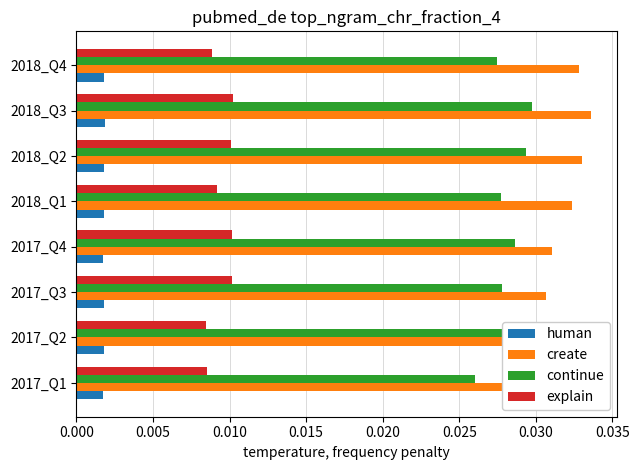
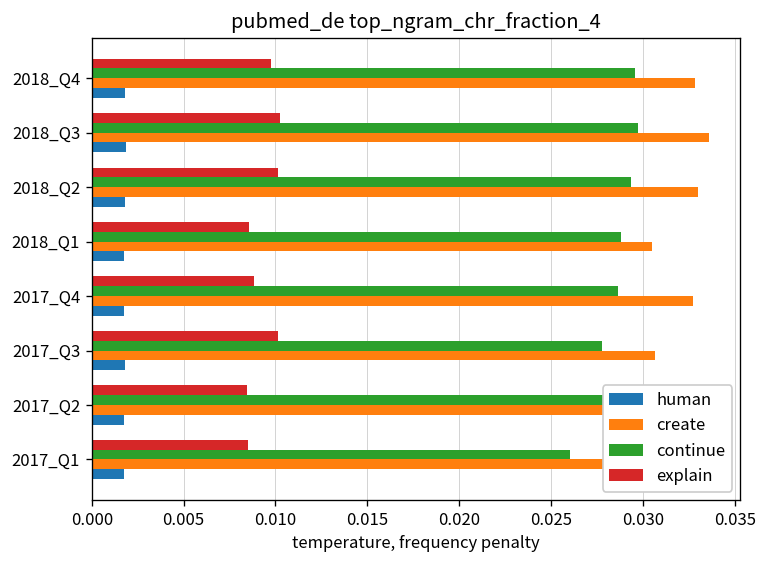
  {
    "human": {
      "2018_Q4": 0.0018,
      "2018_Q3": 0.0019,
      "2018_Q2": 0.0018,
      "2018_Q1": 0.0018,
      "2017_Q4": 0.0018,
      "2017_Q3": 0.0018,
      "2017_Q2": 0.0018,
      "2017_Q1": 0.0017
    },
    "create": {
      "2018_Q4": 0.0328,
      "2018_Q3": 0.0336,
      "2018_Q2": 0.0330,
-     "2018_Q1": 0.0323,
-     "2017_Q4": 0.0311,
+     "2018_Q1": 0.0305,
+     "2017_Q4": 0.0327,
      "2017_Q3": 0.0307
    },
    "continue": {
-     "2018_Q4": 0.0274,
+     "2018_Q4": 0.0296,
      "2018_Q3": 0.0297,
      "2018_Q2": 0.0294,
-     "2018_Q1": 0.0277,
+     "2018_Q1": 0.0288,
      "2017_Q4": 0.0287,
      "2017_Q3": 0.0278,
      "2017_Q1": 0.0260
    },
    "explain": {
-     "2018_Q4": 0.0088,
+     "2018_Q4": 0.0097,
      "2018_Q3": 0.0103,
      "2018_Q2": 0.0101,
-     "2018_Q1": 0.0092,
-     "2017_Q4": 0.0102,
+     "2018_Q1": 0.0085,
+     "2017_Q4": 0.0088,
      "2017_Q3": 0.0101,
      "2017_Q2": 0.0084,
      "2017_Q1": 0.0085
    }
  }
